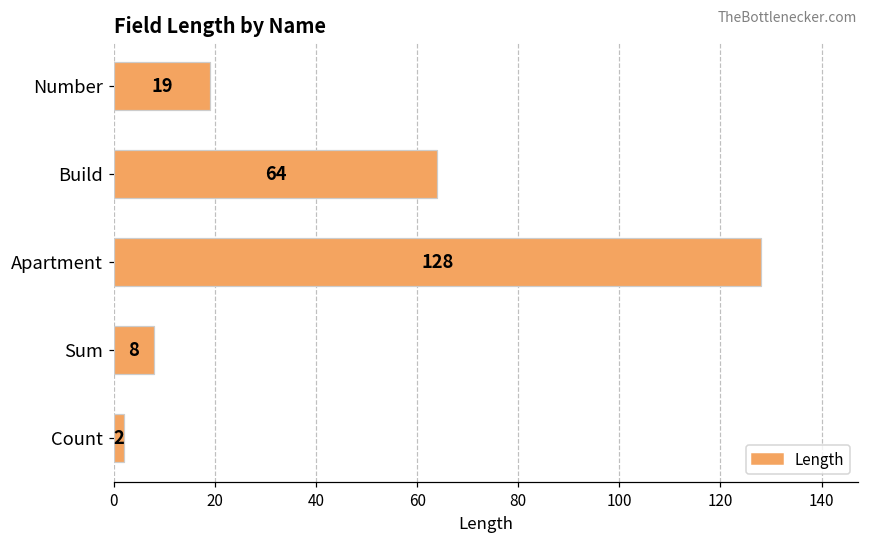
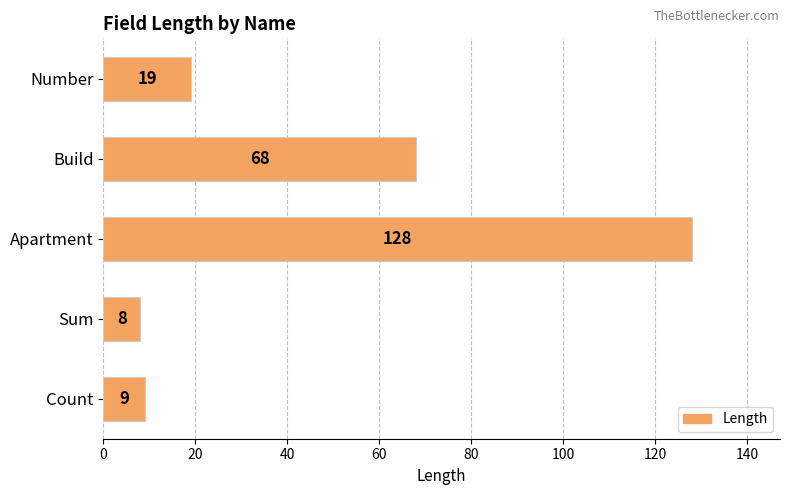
  {
    "Number": 19,
-   "Build": 64,
+   "Build": 68,
    "Apartment": 128,
    "Sum": 8,
-   "Count": 2
+   "Count": 9
  }
